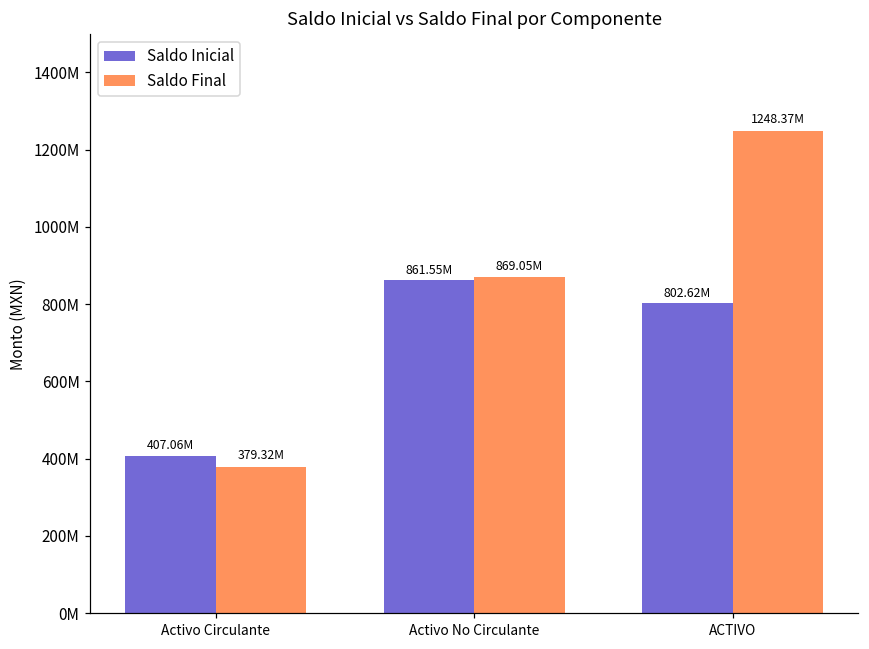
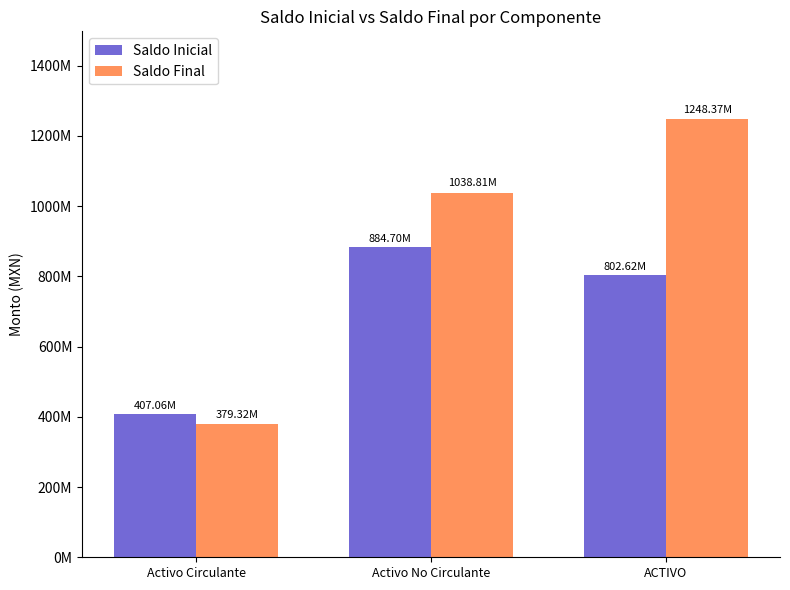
  {
    "Saldo Inicial": {
      "Activo Circulante": "407.06M",
-     "Activo No Circulante": "861.55M",
+     "Activo No Circulante": "884.70M",
      "ACTIVO": "802.62M"
    },
    "Saldo Final": {
      "Activo Circulante": "379.32M",
-     "Activo No Circulante": "869.05M",
+     "Activo No Circulante": "1038.81M",
      "ACTIVO": "1248.37M"
    }
  }
